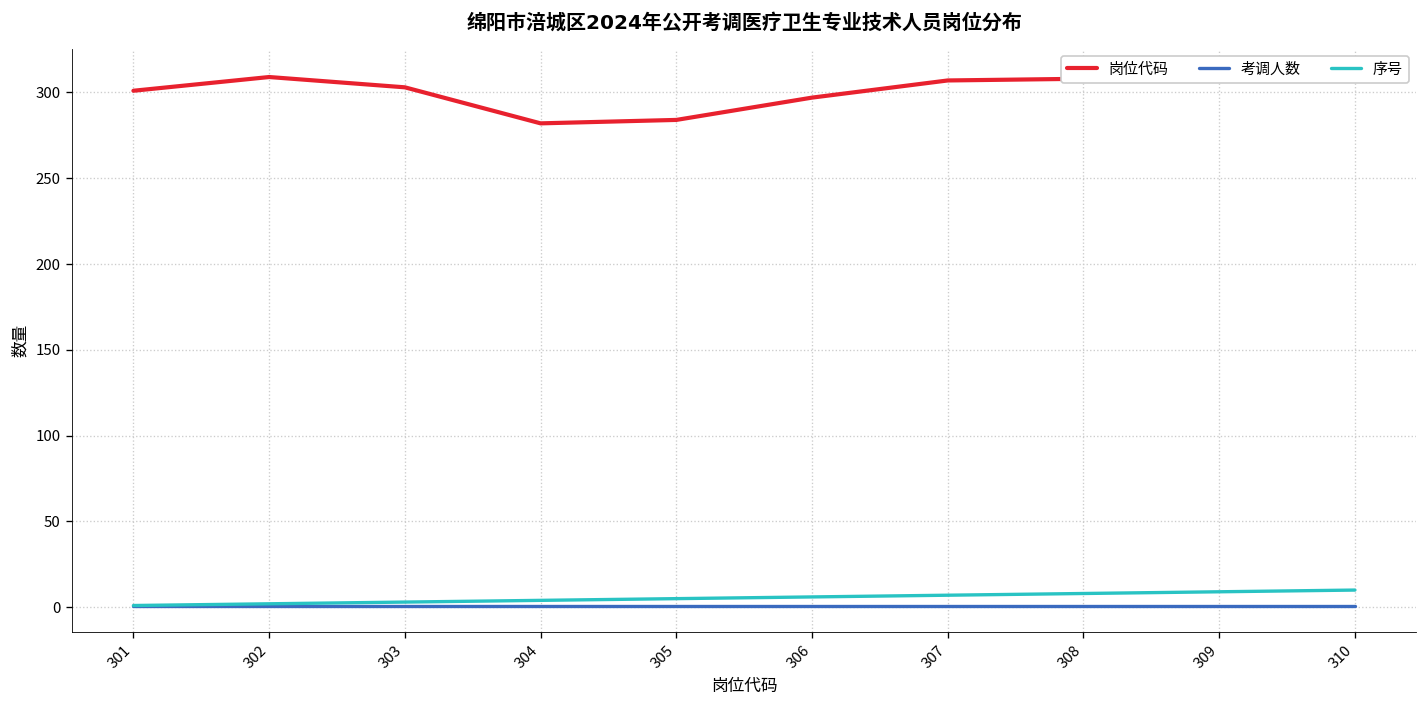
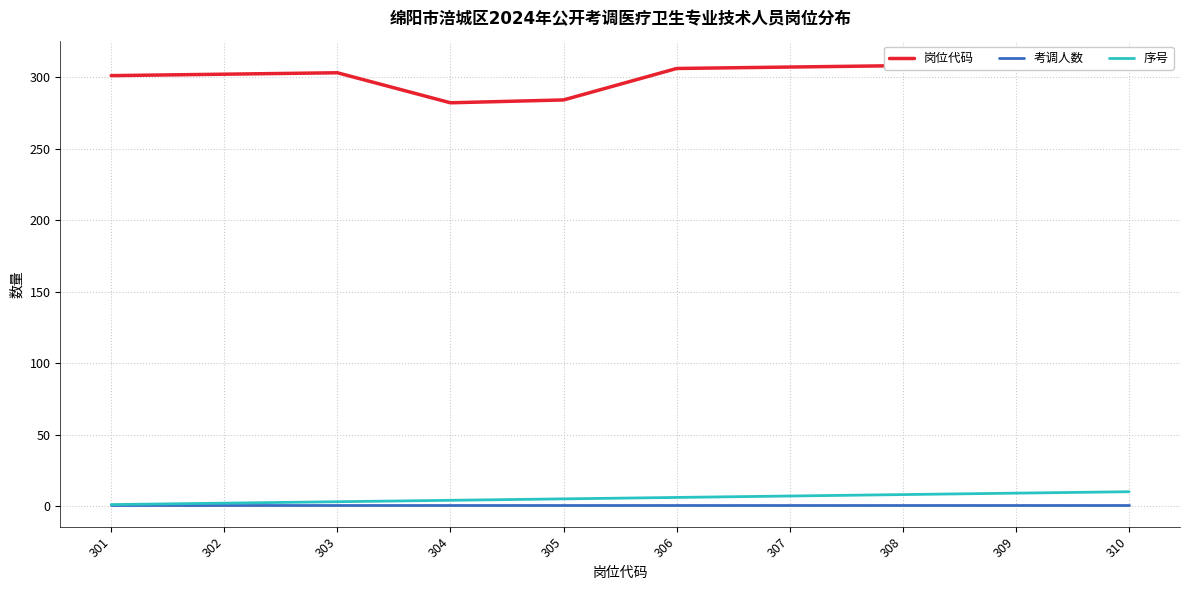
  {
    "岗位代码": {
      "301": 301,
-     "302": 309,
+     "302": 302,
      "303": 303,
      "304": 282,
      "305": 284,
-     "306": 297,
+     "306": 306,
      "307": 307
    },
    "考调人数": {
      "303": 1,
      "304": 1,
      "305": 1,
      "306": 1,
      "307": 1,
      "308": 1,
      "309": 1,
      "310": 1
    },
    "序号": {
      "303": 3,
      "304": 4,
      "305": 5,
      "306": 6,
      "307": 7,
      "308": 8,
      "309": 9,
      "310": 10
    }
  }
